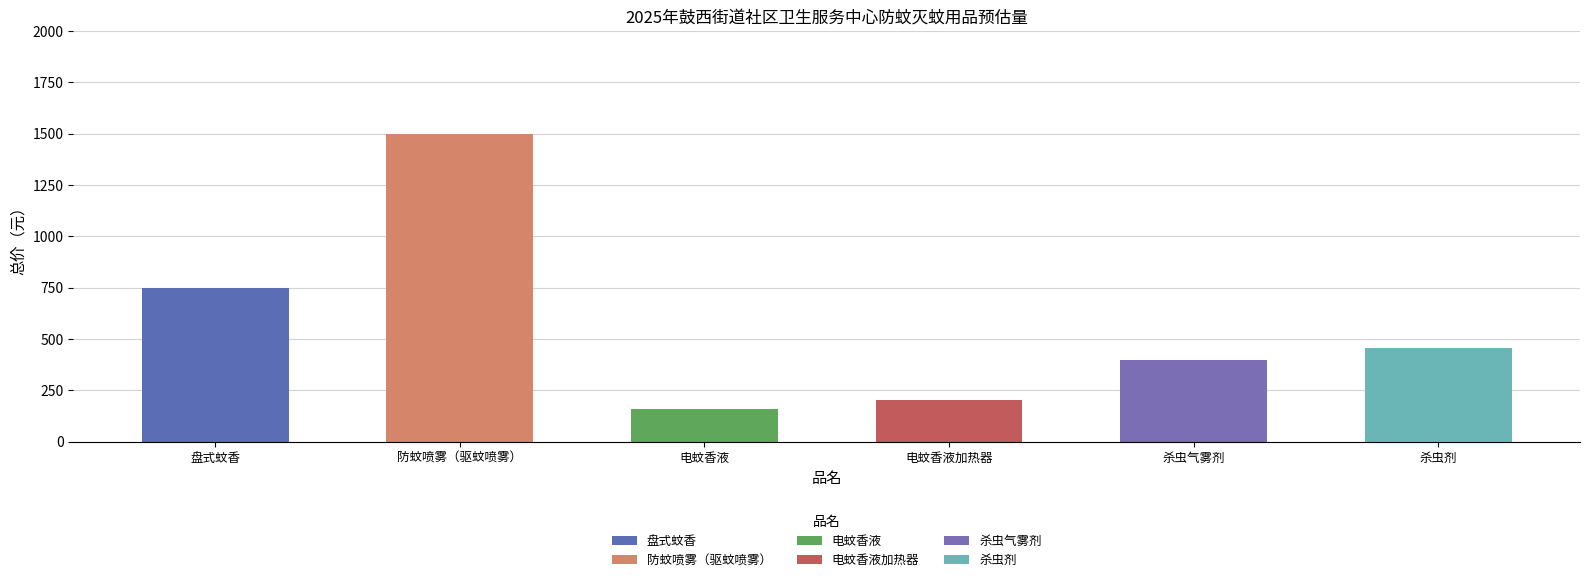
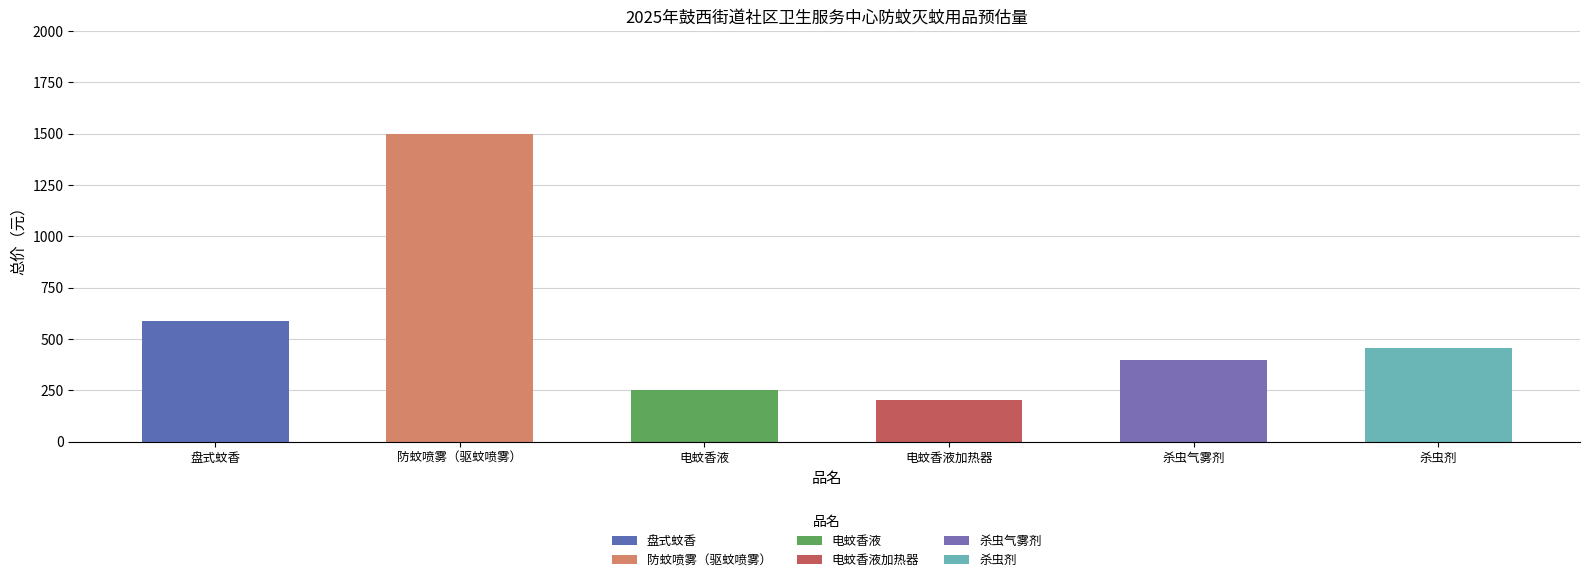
  {
-   "盘式蚊香": 750,
+   "盘式蚊香": 590,
    "防蚊喷雾（驱蚊喷雾）": 1500,
-   "电蚊香液": 160,
+   "电蚊香液": 250,
    "电蚊香液加热器": 200,
    "杀虫气雾剂": 400,
    "杀虫剂": 460
  }
